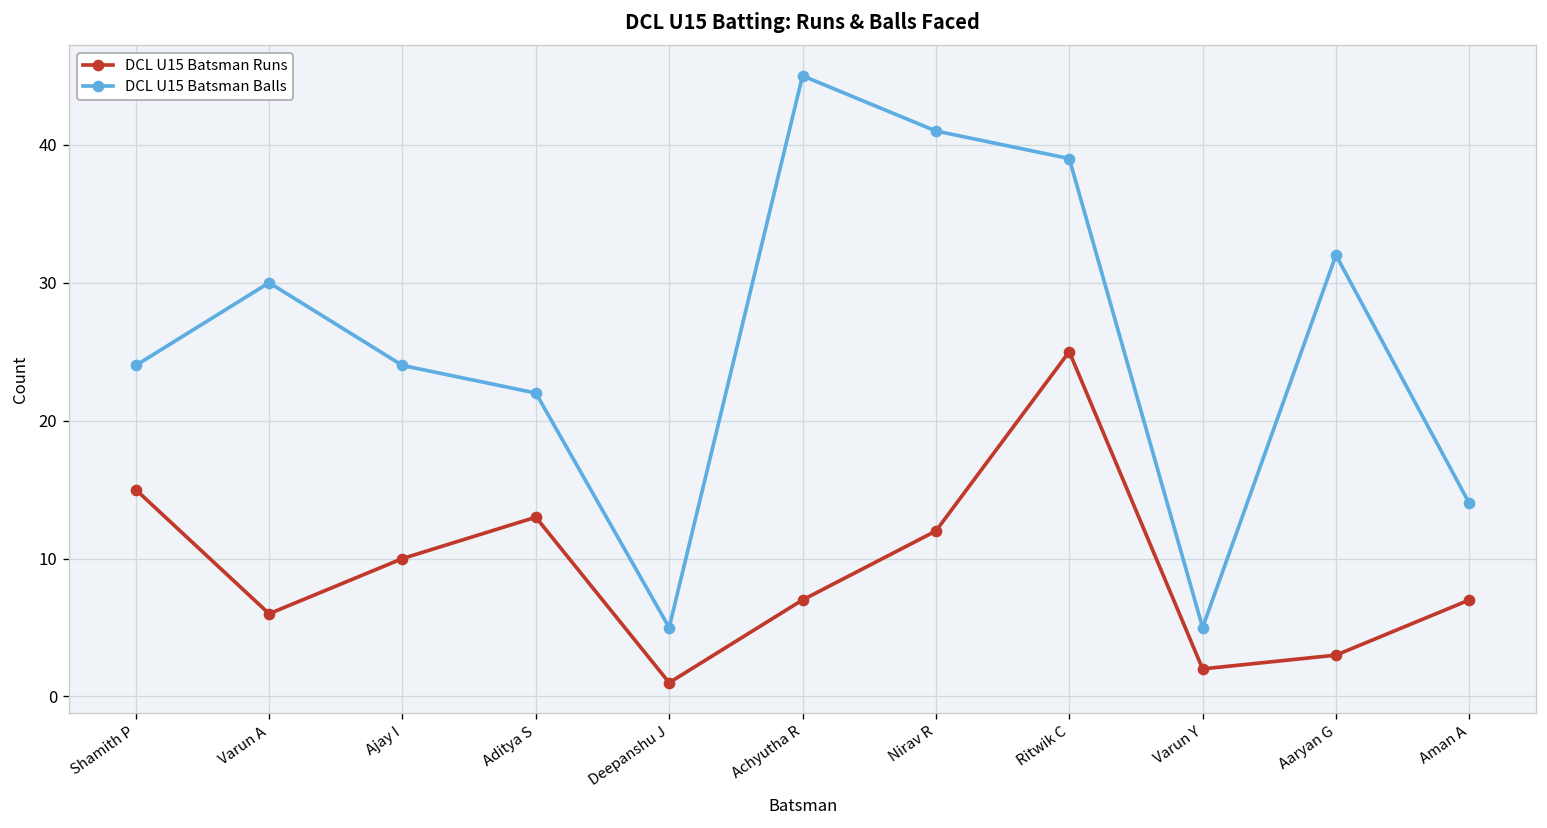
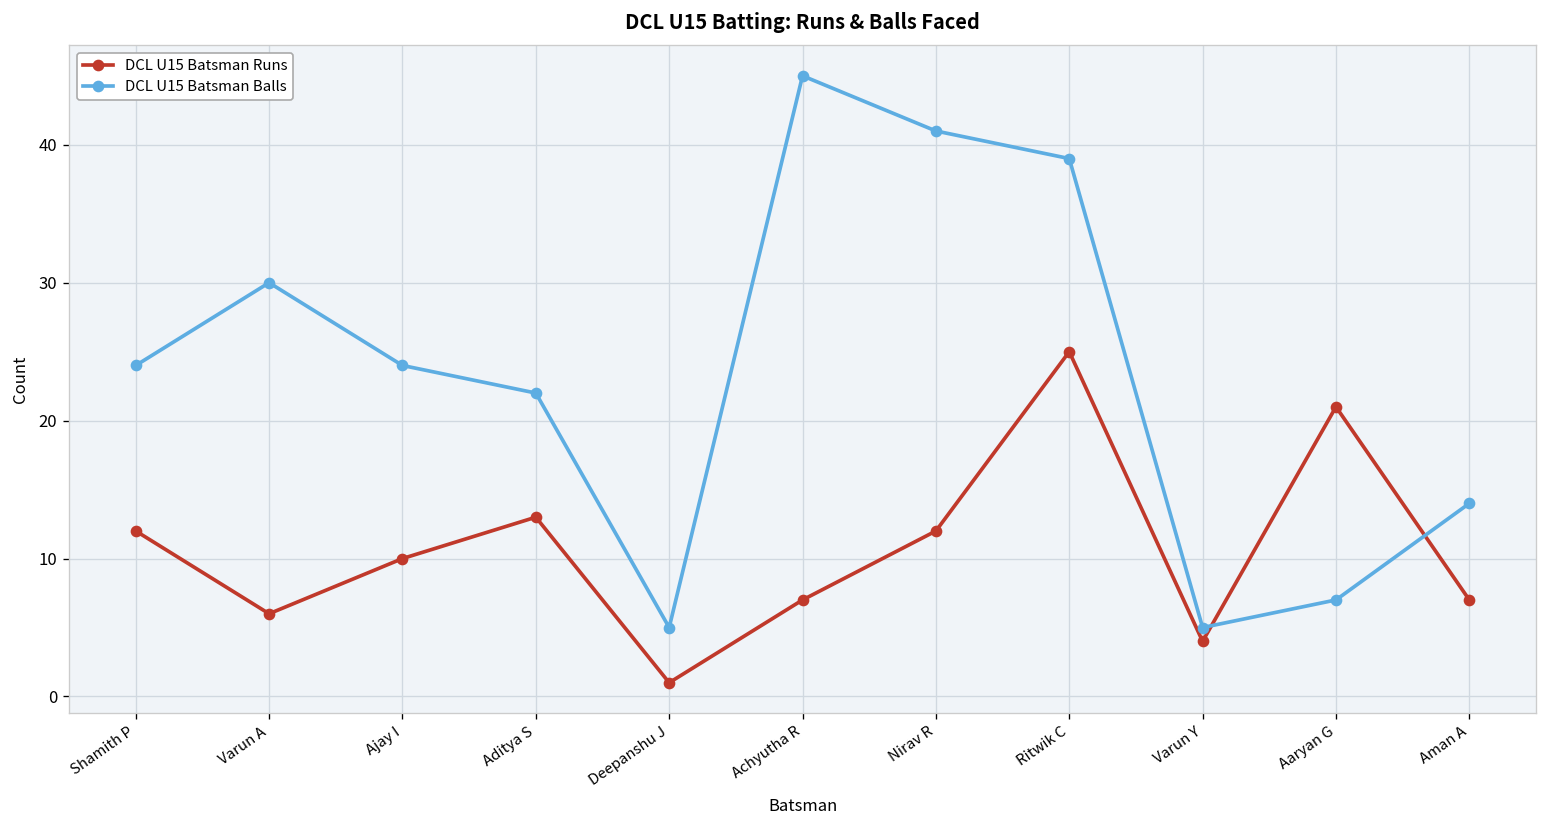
  {
    "DCL U15 Batsman Runs": {
-     "Shamith P": 15,
+     "Shamith P": 12,
      "Varun A": 6,
      "Ajay I": 10,
      "Aditya S": 13,
      "Deepanshu J": 1,
      "Achyutha R": 7,
      "Nirav R": 12,
      "Ritwik C": 25,
-     "Varun Y": 2,
-     "Aaryan G": 3,
+     "Varun Y": 4,
+     "Aaryan G": 21,
      "Aman A": 7
    },
    "DCL U15 Batsman Balls": {
      "Shamith P": 24,
      "Varun A": 30,
      "Ajay I": 24,
      "Aditya S": 22,
      "Deepanshu J": 5,
      "Achyutha R": 45,
      "Nirav R": 41,
      "Ritwik C": 39,
      "Varun Y": 5,
-     "Aaryan G": 32,
+     "Aaryan G": 7,
      "Aman A": 14
    }
  }
